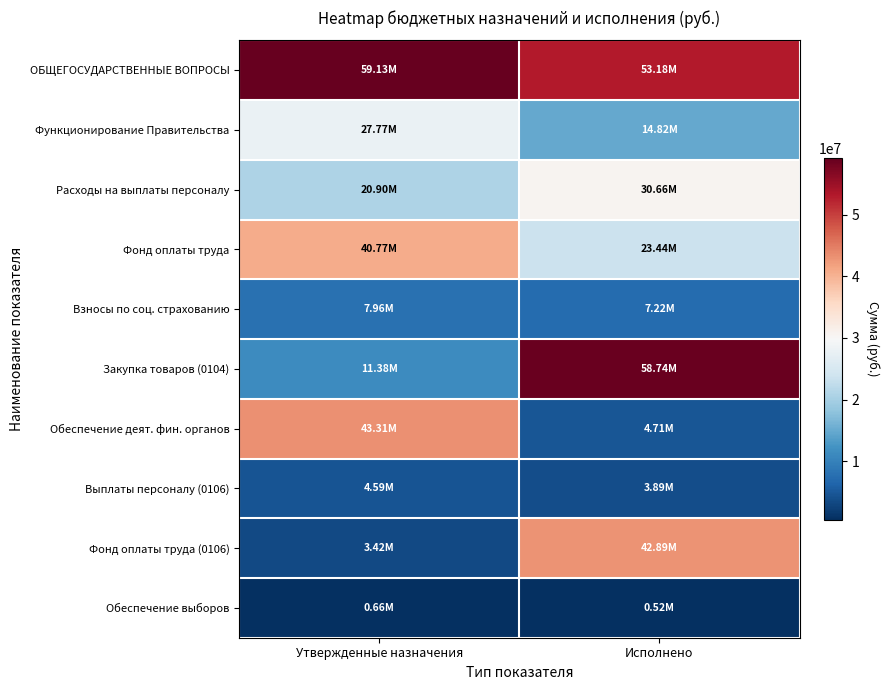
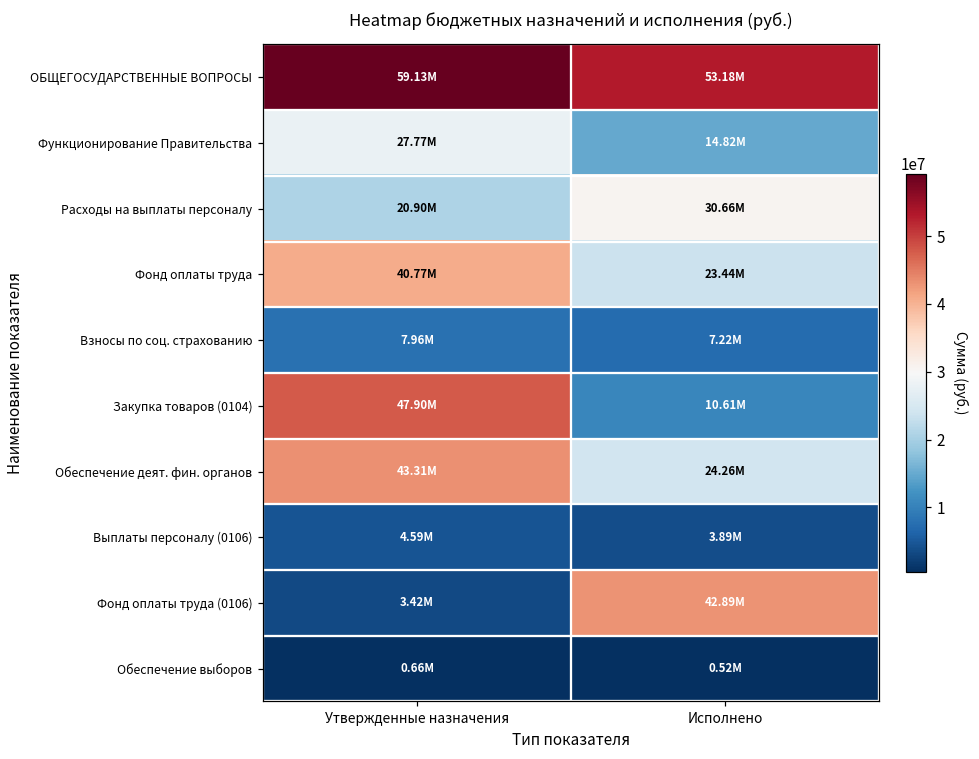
  {
    "ОБЩЕГОСУДАРСТВЕННЫЕ ВОПРОСЫ": {
      "Утвержденные назначения": "59.13M",
      "Исполнено": "53.18M"
    },
    "Функционирование Правительства": {
      "Утвержденные назначения": "27.77M",
      "Исполнено": "14.82M"
    },
    "Расходы на выплаты персоналу": {
      "Утвержденные назначения": "20.90M",
      "Исполнено": "30.66M"
    },
    "Фонд оплаты труда": {
      "Утвержденные назначения": "40.77M",
      "Исполнено": "23.44M"
    },
    "Взносы по соц. страхованию": {
      "Утвержденные назначения": "7.96M",
      "Исполнено": "7.22M"
    },
    "Закупка товаров (0104)": {
-     "Утвержденные назначения": "11.38M",
-     "Исполнено": "58.74M"
+     "Утвержденные назначения": "47.90M",
+     "Исполнено": "10.61M"
    },
    "Обеспечение деят. фин. органов": {
      "Утвержденные назначения": "43.31M",
-     "Исполнено": "4.71M"
+     "Исполнено": "24.26M"
    },
    "Выплаты персоналу (0106)": {
      "Утвержденные назначения": "4.59M",
      "Исполнено": "3.89M"
    },
    "Фонд оплаты труда (0106)": {
      "Утвержденные назначения": "3.42M",
      "Исполнено": "42.89M"
    },
    "Обеспечение выборов": {
      "Утвержденные назначения": "0.66M",
      "Исполнено": "0.52M"
    }
  }
